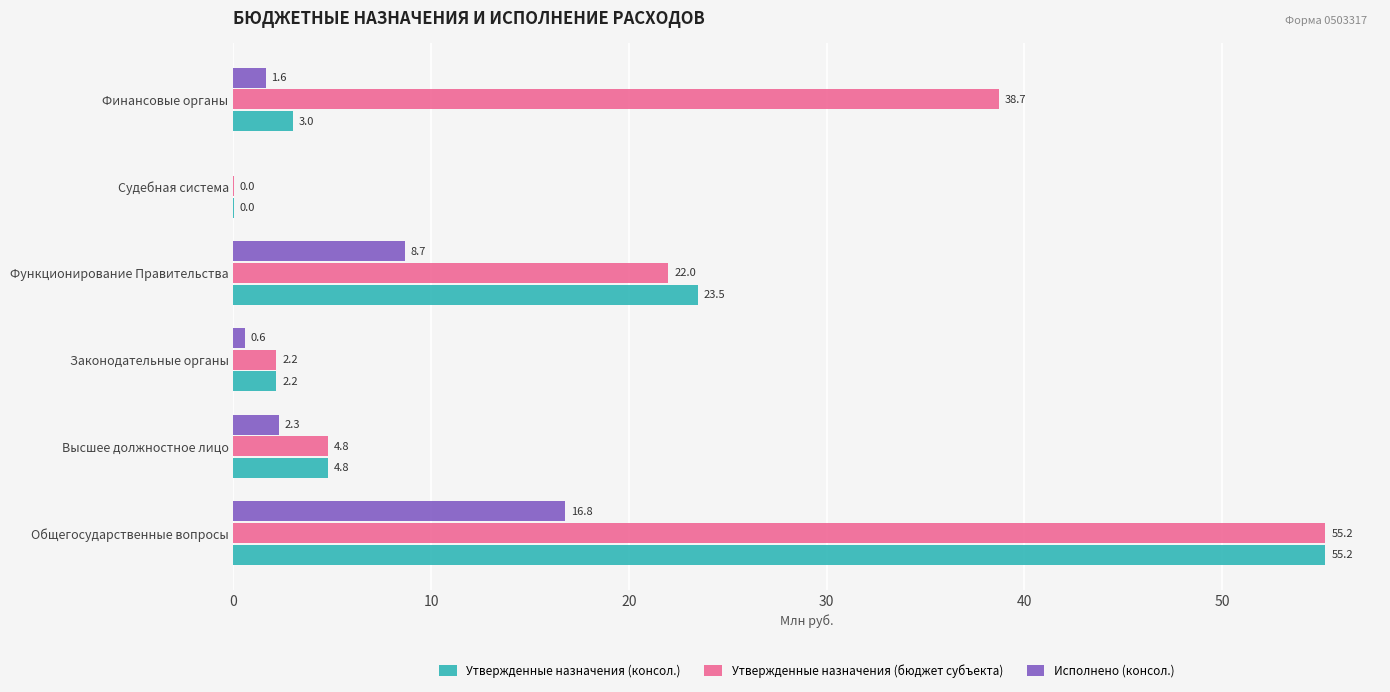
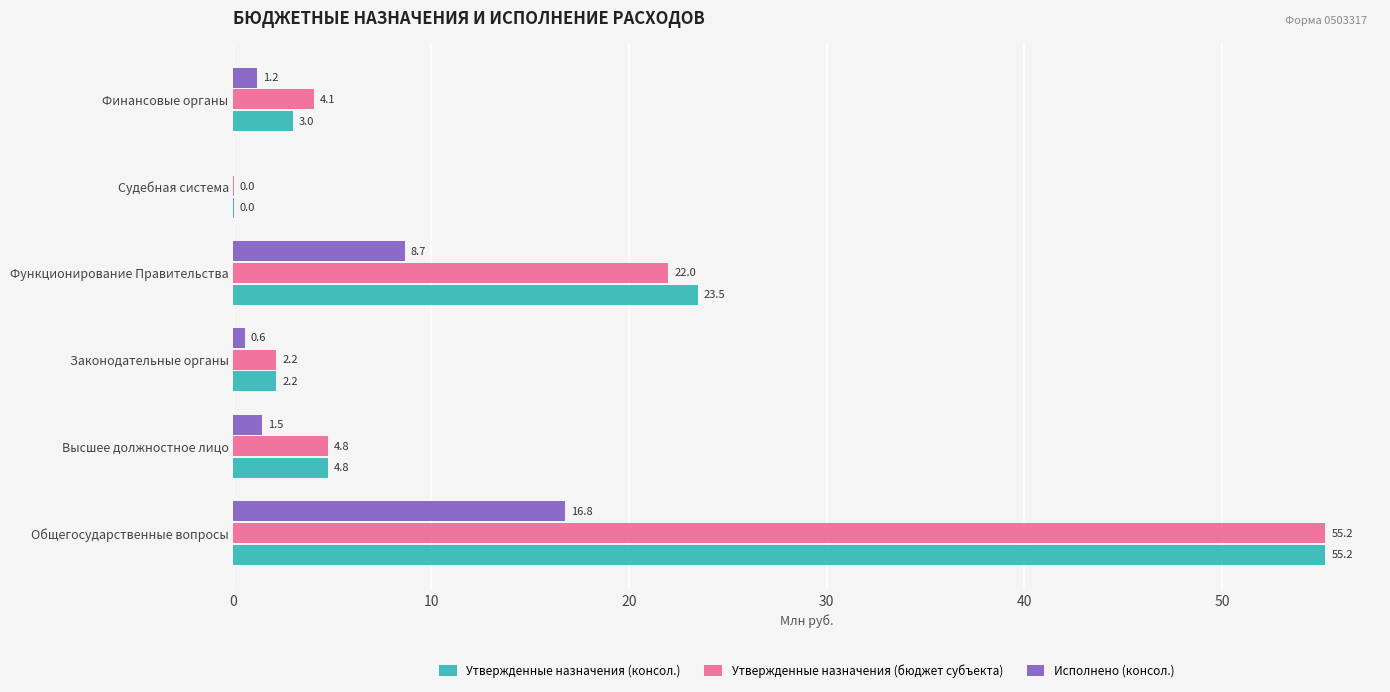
  {
    "Утвержденные назначения (консол.)": {
      "Финансовые органы": 3.0,
      "Судебная система": 0.0,
      "Функционирование Правительства": 23.5,
      "Законодательные органы": 2.2,
      "Высшее должностное лицо": 4.8,
      "Общегосударственные вопросы": 55.2
    },
    "Утвержденные назначения (бюджет субъекта)": {
-     "Финансовые органы": 38.7,
+     "Финансовые органы": 4.1,
      "Судебная система": 0.0,
      "Функционирование Правительства": 22.0,
      "Законодательные органы": 2.2,
      "Высшее должностное лицо": 4.8,
      "Общегосударственные вопросы": 55.2
    },
    "Исполнено (консол.)": {
-     "Финансовые органы": 1.6,
+     "Финансовые органы": 1.2,
      "Функционирование Правительства": 8.7,
      "Законодательные органы": 0.6,
-     "Высшее должностное лицо": 2.3,
+     "Высшее должностное лицо": 1.5,
      "Общегосударственные вопросы": 16.8
    }
  }
